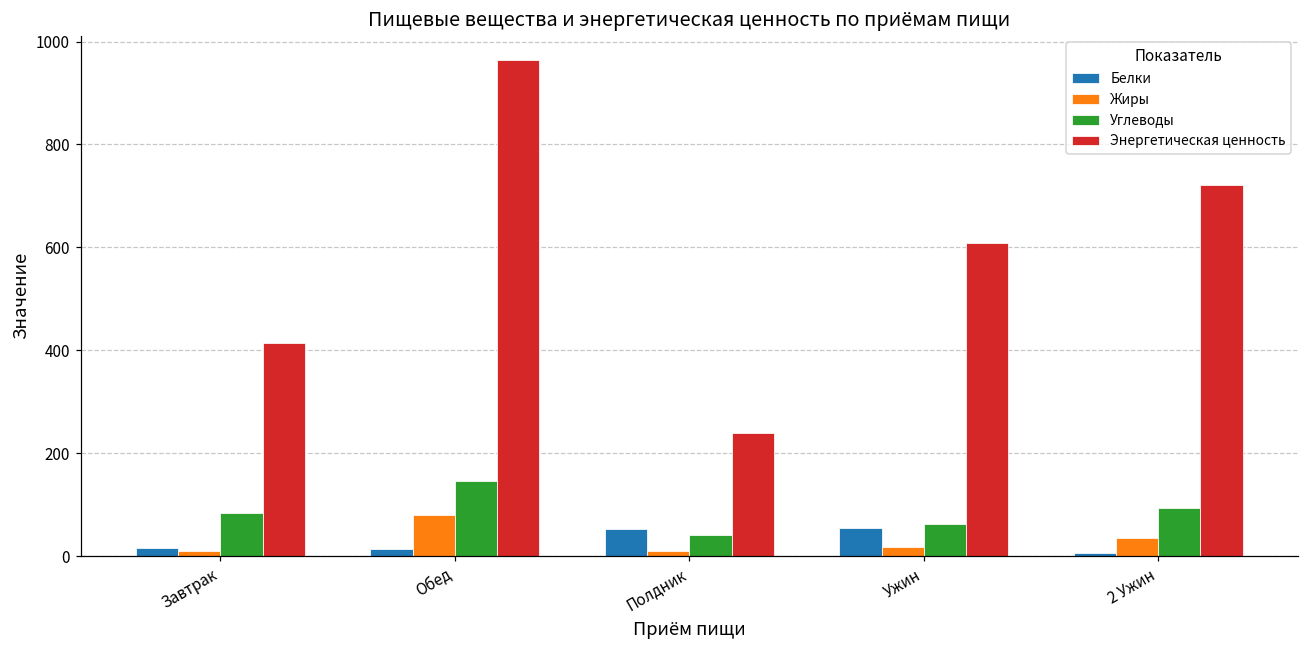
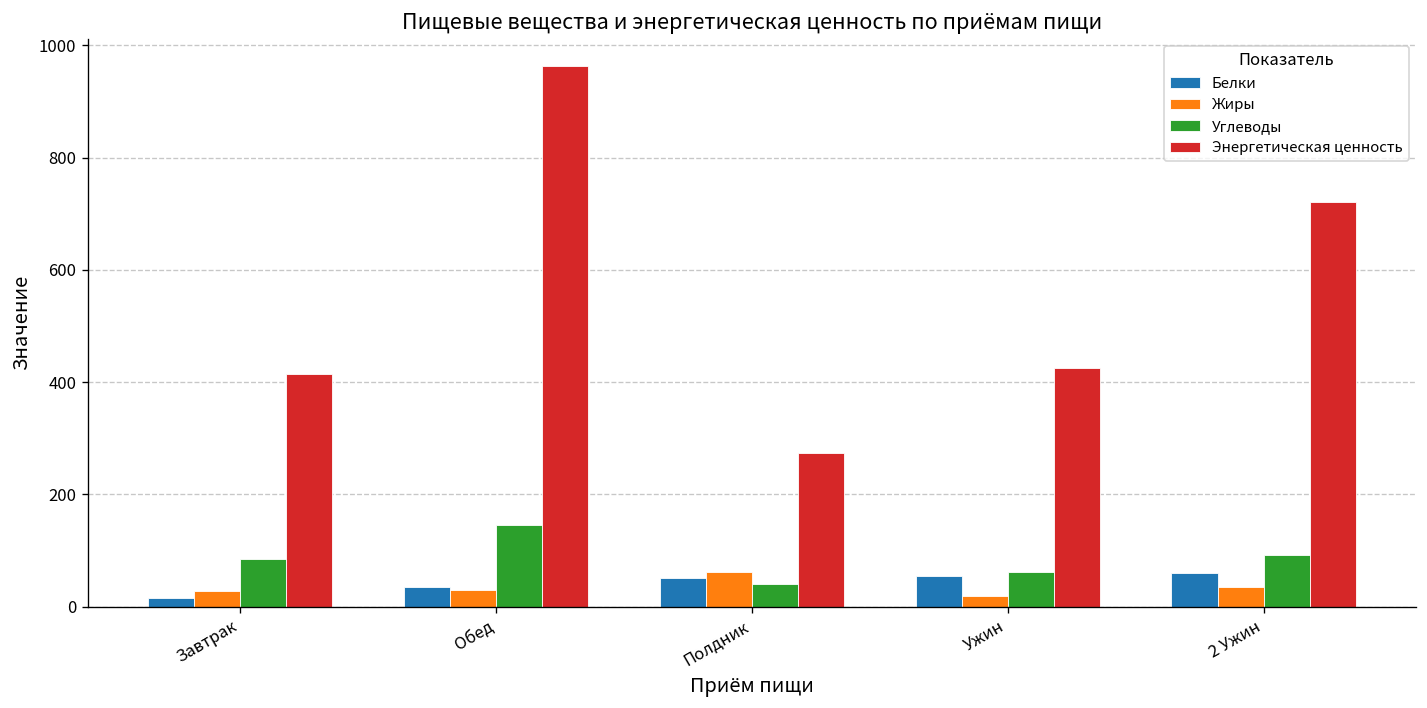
  {
    "Белки": {
      "Завтрак": 20,
-     "Обед": 10,
+     "Обед": 40,
      "Полдник": 50,
      "Ужин": 50,
-     "2 Ужин": 10
+     "2 Ужин": 60
    },
    "Жиры": {
-     "Завтрак": 10,
-     "Обед": 80,
-     "Полдник": 10,
+     "Завтрак": 30,
+     "Обед": 30,
+     "Полдник": 60,
      "Ужин": 20,
      "2 Ужин": 30
    },
    "Углеводы": {
      "Завтрак": 80,
      "Обед": 150,
      "Полдник": 40,
      "Ужин": 60,
      "2 Ужин": 90
    },
    "Энергетическая ценность": {
      "Завтрак": 410,
      "Обед": 960,
-     "Полдник": 240,
-     "Ужин": 610,
+     "Полдник": 270,
+     "Ужин": 420,
      "2 Ужин": 720
    }
  }
